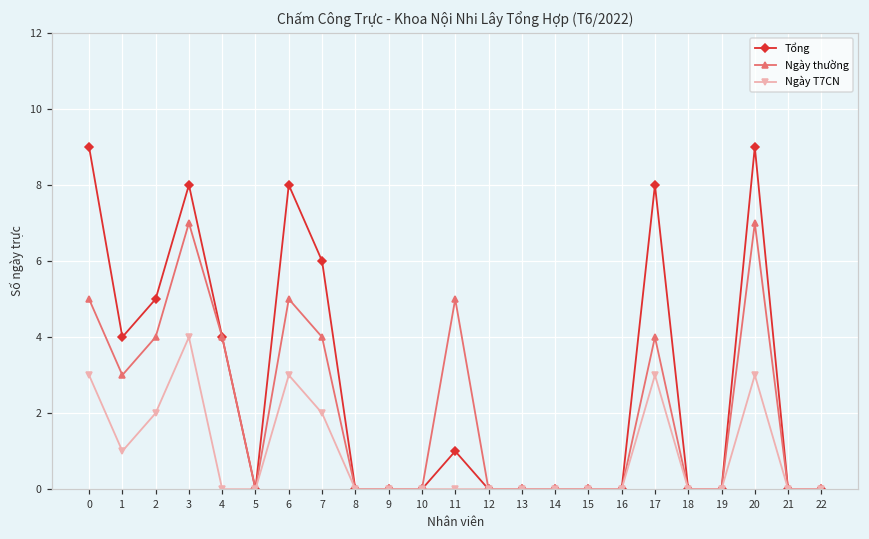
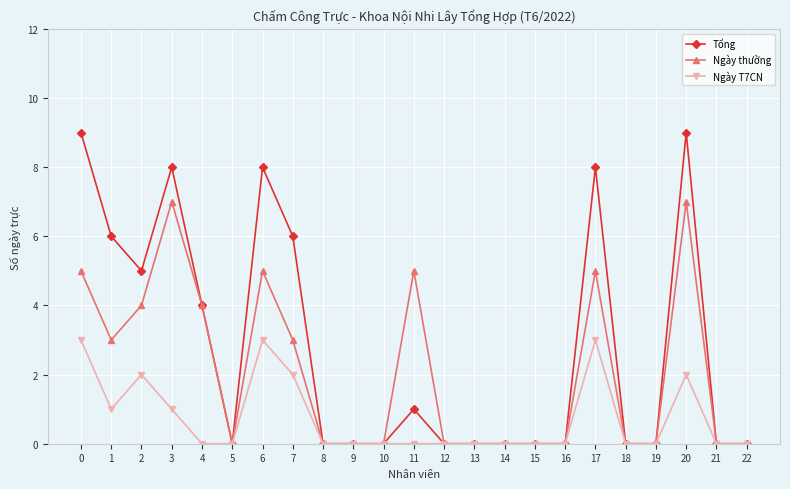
  {
    "Tổng": {
      "0": 9,
-     "1": 4,
+     "1": 6,
      "2": 5,
      "3": 8,
      "6": 8,
      "7": 6,
      "11": 1,
      "17": 8,
      "20": 9
    },
    "Ngày thường": {
      "0": 5,
      "1": 3,
      "2": 4,
      "3": 7,
      "6": 5,
-     "7": 4,
+     "7": 3,
      "11": 5,
-     "17": 4,
+     "17": 5,
      "20": 7
    },
    "Ngày T7CN": {
      "0": 3,
      "1": 1,
      "2": 2,
-     "3": 4,
+     "3": 1,
      "4": 0,
      "6": 3,
      "7": 2,
      "11": 0,
      "17": 3,
-     "20": 3
+     "20": 2
    }
  }
